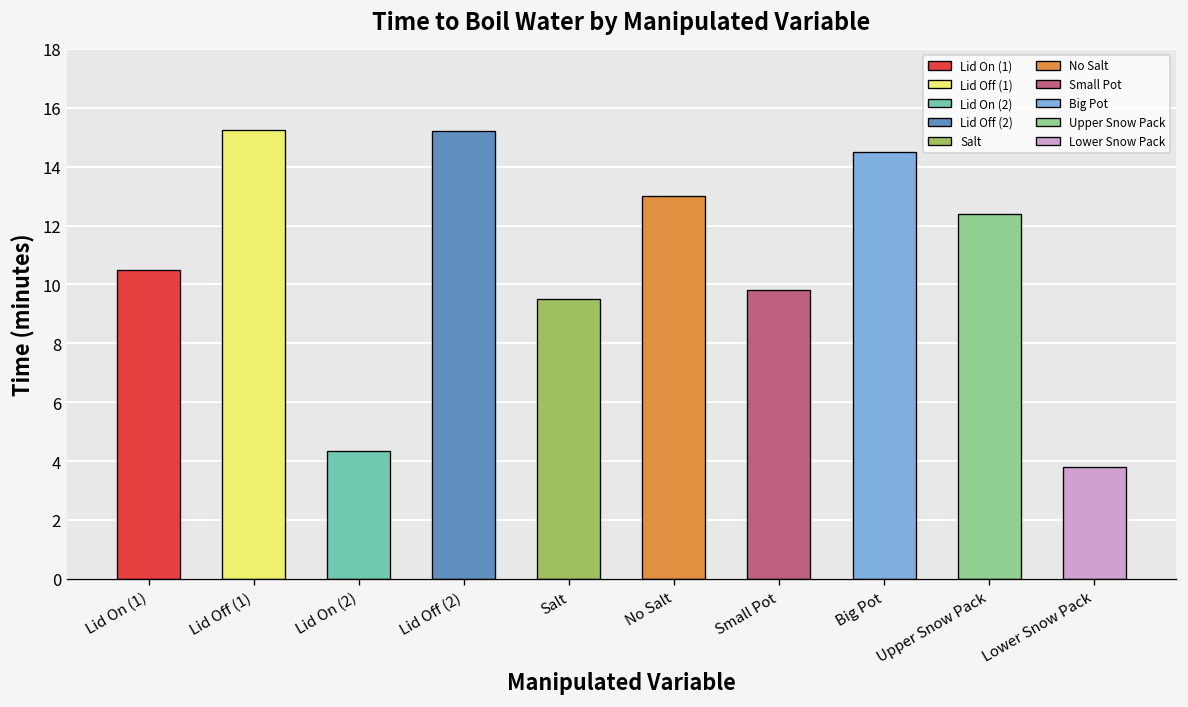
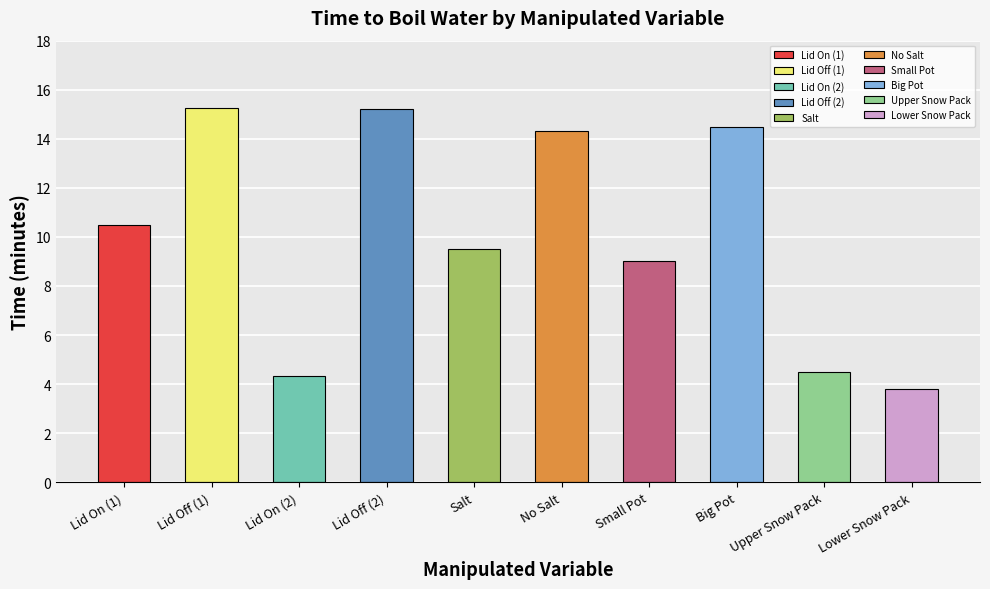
  {
    "Lid On (1)": 10.5,
    "Lid Off (1)": 15.3,
    "Lid On (2)": 4.4,
    "Lid Off (2)": 15.2,
    "Salt": 9.5,
-   "No Salt": 13.0,
-   "Small Pot": 9.8,
+   "No Salt": 14.3,
+   "Small Pot": 9.0,
    "Big Pot": 14.5,
-   "Upper Snow Pack": 12.4,
+   "Upper Snow Pack": 4.5,
    "Lower Snow Pack": 3.8
  }
